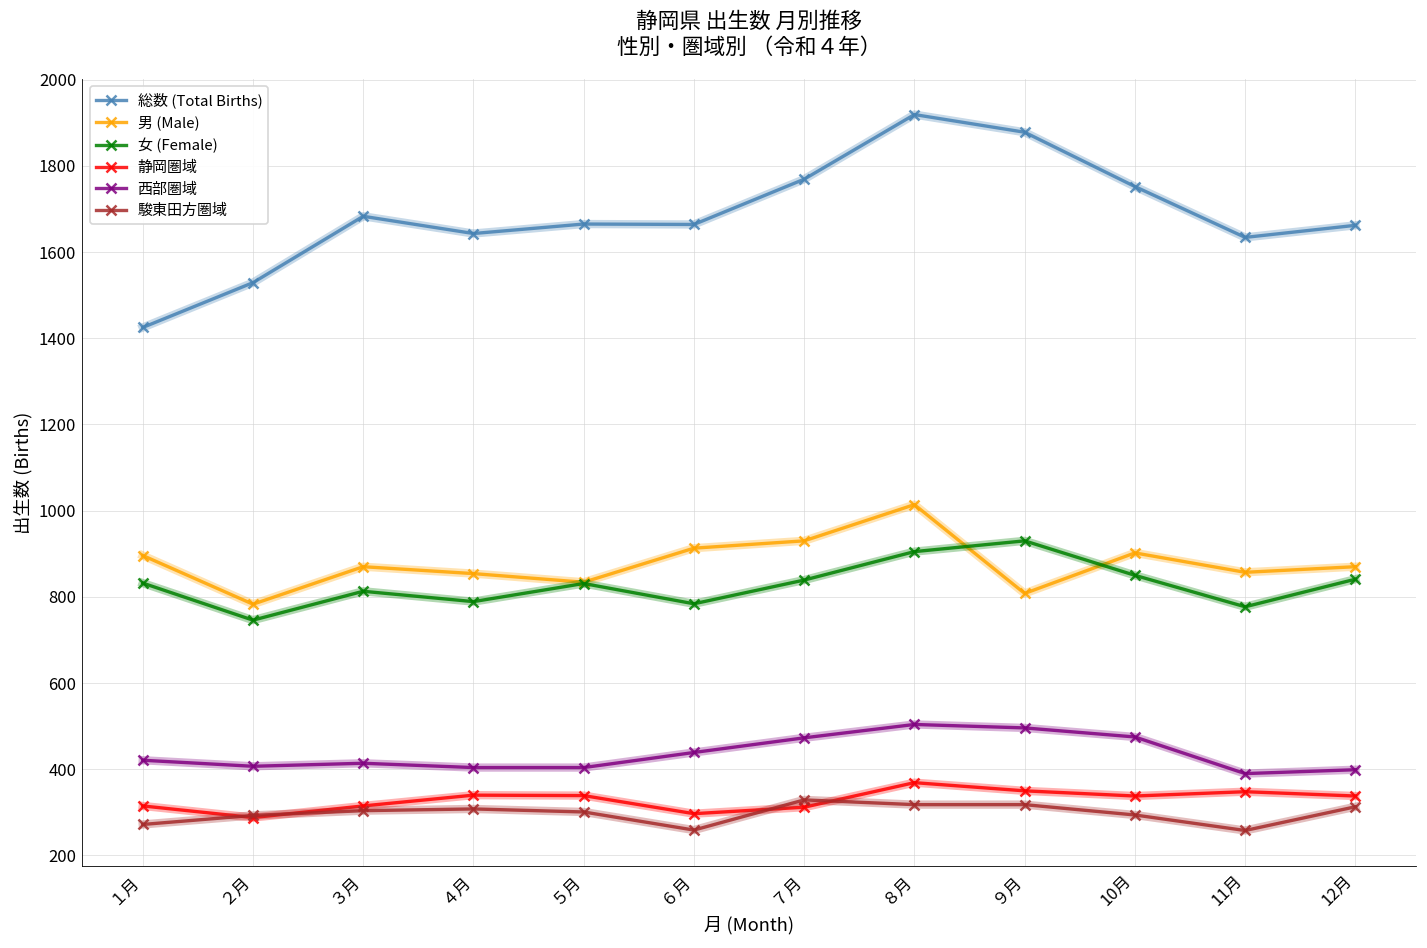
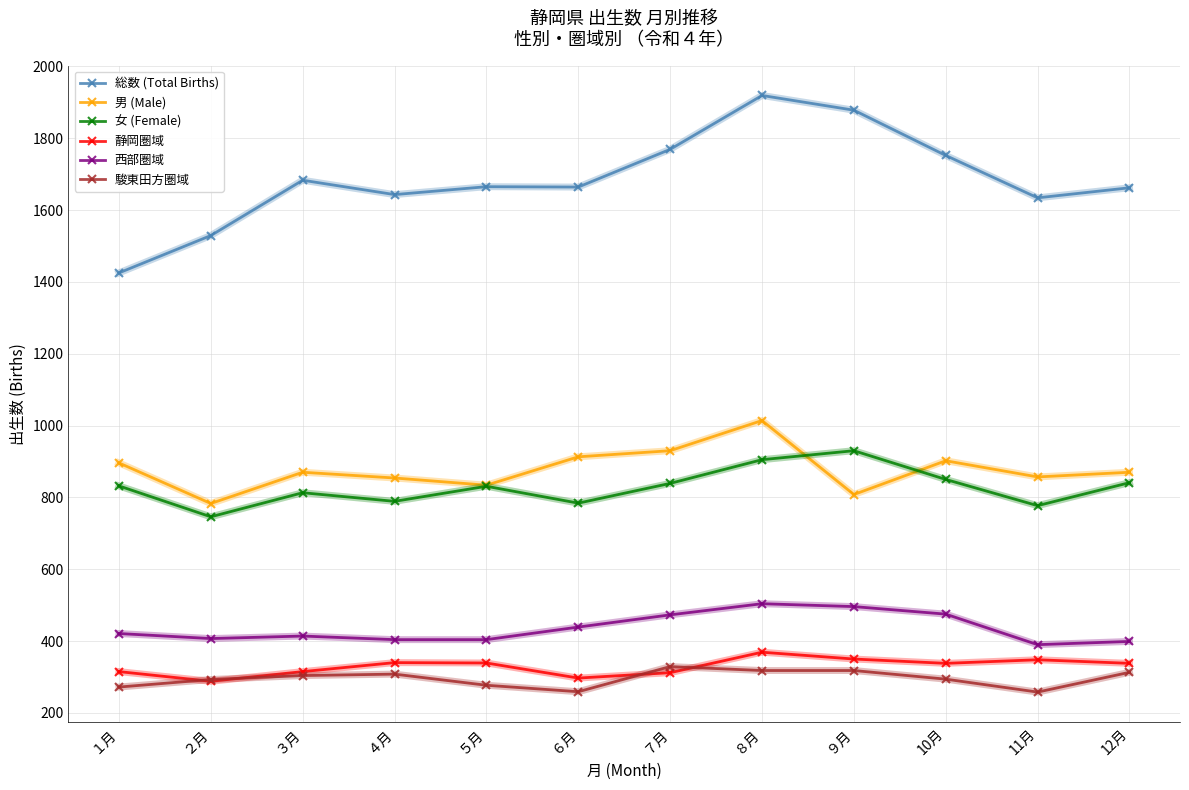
  {
    "総数 (Total Births)": {
      "１月": 1430,
      "２月": 1530,
      "３月": 1680,
      "４月": 1640,
      "５月": 1670,
      "６月": 1660,
      "７月": 1770,
      "８月": 1920,
      "９月": 1880,
      "10月": 1750,
      "11月": 1630,
      "12月": 1660
    },
    "男 (Male)": {
      "１月": 900,
      "２月": 780,
      "３月": 870,
      "４月": 850,
      "６月": 910,
      "７月": 930,
      "８月": 1010,
      "９月": 810,
      "10月": 900,
      "11月": 860,
      "12月": 870
    },
    "女 (Female)": {
      "１月": 830,
      "２月": 750,
      "３月": 810,
      "４月": 790,
      "６月": 780,
      "７月": 840,
      "８月": 910,
      "９月": 930,
      "10月": 850,
      "11月": 780,
      "12月": 840
    },
    "静岡圏域": {
      "１月": 320,
      "３月": 320,
      "４月": 340,
      "５月": 340,
      "６月": 300,
      "７月": 310,
      "８月": 370,
      "９月": 350,
      "10月": 340,
      "11月": 350,
      "12月": 340
    },
    "西部圏域": {
      "１月": 420,
      "２月": 410,
      "３月": 410,
      "４月": 400,
      "５月": 400,
      "６月": 440,
      "７月": 470,
      "８月": 500,
      "９月": 500,
      "10月": 480,
      "11月": 390,
      "12月": 400
    },
    "駿東田方圏域": {
      "１月": 270,
      "３月": 300,
      "４月": 310,
-     "５月": 300,
+     "５月": 280,
      "６月": 260,
      "７月": 330,
      "８月": 320,
      "９月": 320,
      "10月": 290,
      "11月": 260,
      "12月": 310
    }
  }
